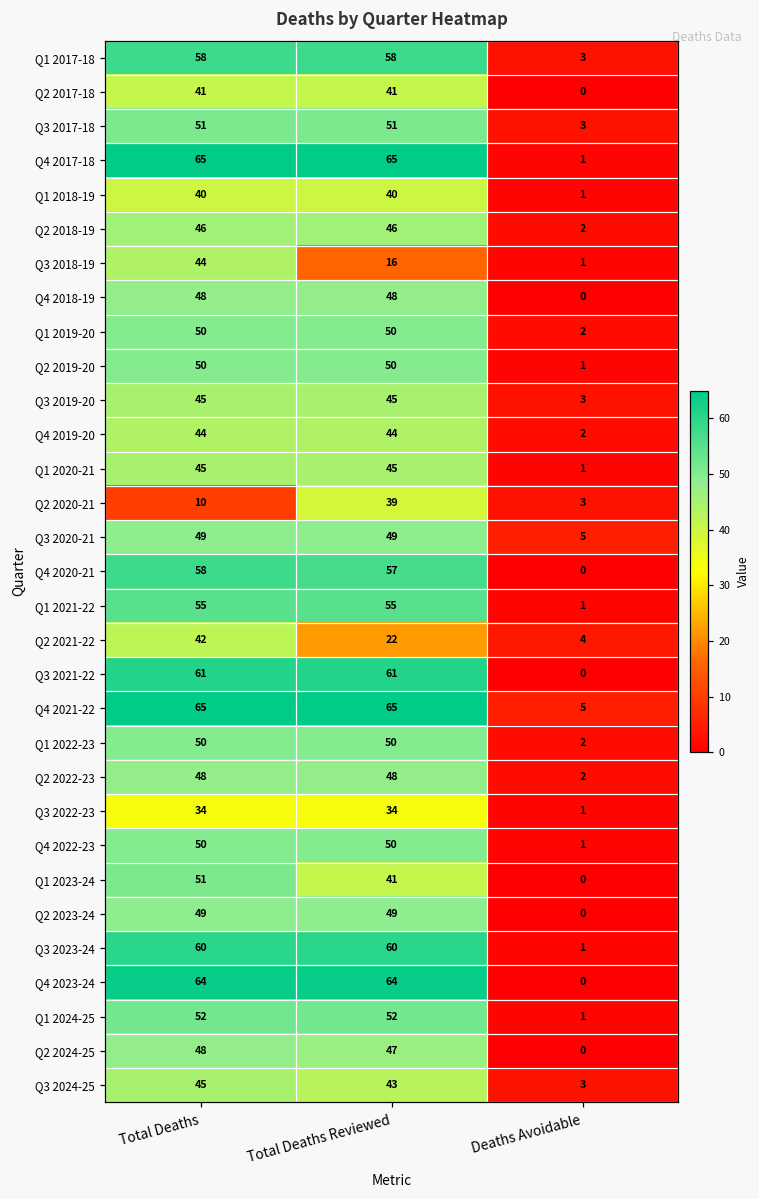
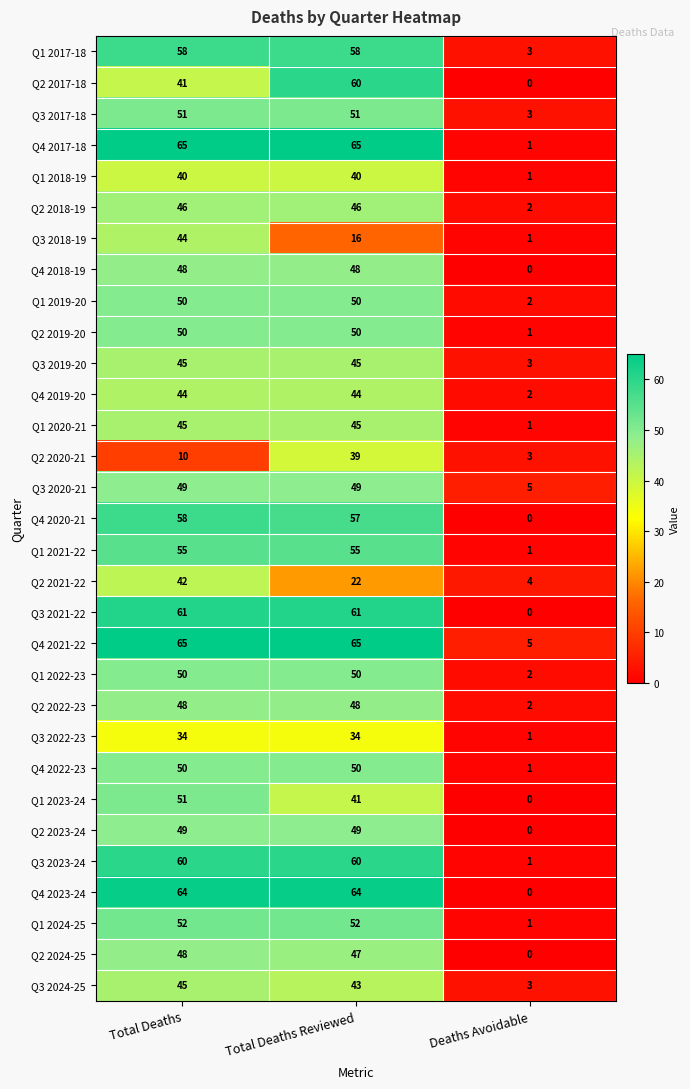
  {
    "Q1 2017-18": {
      "Total Deaths": 58,
      "Total Deaths Reviewed": 58,
      "Deaths Avoidable": 3
    },
    "Q2 2017-18": {
      "Total Deaths": 41,
-     "Total Deaths Reviewed": 41,
+     "Total Deaths Reviewed": 60,
      "Deaths Avoidable": 0
    },
    "Q3 2017-18": {
      "Total Deaths": 51,
      "Total Deaths Reviewed": 51,
      "Deaths Avoidable": 3
    },
    "Q4 2017-18": {
      "Total Deaths": 65,
      "Total Deaths Reviewed": 65,
      "Deaths Avoidable": 1
    },
    "Q1 2018-19": {
      "Total Deaths": 40,
      "Total Deaths Reviewed": 40,
      "Deaths Avoidable": 1
    },
    "Q2 2018-19": {
      "Total Deaths": 46,
      "Total Deaths Reviewed": 46,
      "Deaths Avoidable": 2
    },
    "Q3 2018-19": {
      "Total Deaths": 44,
      "Total Deaths Reviewed": 16,
      "Deaths Avoidable": 1
    },
    "Q4 2018-19": {
      "Total Deaths": 48,
      "Total Deaths Reviewed": 48,
      "Deaths Avoidable": 0
    },
    "Q1 2019-20": {
      "Total Deaths": 50,
      "Total Deaths Reviewed": 50,
      "Deaths Avoidable": 2
    },
    "Q2 2019-20": {
      "Total Deaths": 50,
      "Total Deaths Reviewed": 50,
      "Deaths Avoidable": 1
    },
    "Q3 2019-20": {
      "Total Deaths": 45,
      "Total Deaths Reviewed": 45,
      "Deaths Avoidable": 3
    },
    "Q4 2019-20": {
      "Total Deaths": 44,
      "Total Deaths Reviewed": 44,
      "Deaths Avoidable": 2
    },
    "Q1 2020-21": {
      "Total Deaths": 45,
      "Total Deaths Reviewed": 45,
      "Deaths Avoidable": 1
    },
    "Q2 2020-21": {
      "Total Deaths": 10,
      "Total Deaths Reviewed": 39,
      "Deaths Avoidable": 3
    },
    "Q3 2020-21": {
      "Total Deaths": 49,
      "Total Deaths Reviewed": 49,
      "Deaths Avoidable": 5
    },
    "Q4 2020-21": {
      "Total Deaths": 58,
      "Total Deaths Reviewed": 57,
      "Deaths Avoidable": 0
    },
    "Q1 2021-22": {
      "Total Deaths": 55,
      "Total Deaths Reviewed": 55,
      "Deaths Avoidable": 1
    },
    "Q2 2021-22": {
      "Total Deaths": 42,
      "Total Deaths Reviewed": 22,
      "Deaths Avoidable": 4
    },
    "Q3 2021-22": {
      "Total Deaths": 61,
      "Total Deaths Reviewed": 61,
      "Deaths Avoidable": 0
    },
    "Q4 2021-22": {
      "Total Deaths": 65,
      "Total Deaths Reviewed": 65,
      "Deaths Avoidable": 5
    },
    "Q1 2022-23": {
      "Total Deaths": 50,
      "Total Deaths Reviewed": 50,
      "Deaths Avoidable": 2
    },
    "Q2 2022-23": {
      "Total Deaths": 48,
      "Total Deaths Reviewed": 48,
      "Deaths Avoidable": 2
    },
    "Q3 2022-23": {
      "Total Deaths": 34,
      "Total Deaths Reviewed": 34,
      "Deaths Avoidable": 1
    },
    "Q4 2022-23": {
      "Total Deaths": 50,
      "Total Deaths Reviewed": 50,
      "Deaths Avoidable": 1
    },
    "Q1 2023-24": {
      "Total Deaths": 51,
      "Total Deaths Reviewed": 41,
      "Deaths Avoidable": 0
    },
    "Q2 2023-24": {
      "Total Deaths": 49,
      "Total Deaths Reviewed": 49,
      "Deaths Avoidable": 0
    },
    "Q3 2023-24": {
      "Total Deaths": 60,
      "Total Deaths Reviewed": 60,
      "Deaths Avoidable": 1
    },
    "Q4 2023-24": {
      "Total Deaths": 64,
      "Total Deaths Reviewed": 64,
      "Deaths Avoidable": 0
    },
    "Q1 2024-25": {
      "Total Deaths": 52,
      "Total Deaths Reviewed": 52,
      "Deaths Avoidable": 1
    },
    "Q2 2024-25": {
      "Total Deaths": 48,
      "Total Deaths Reviewed": 47,
      "Deaths Avoidable": 0
    },
    "Q3 2024-25": {
      "Total Deaths": 45,
      "Total Deaths Reviewed": 43,
      "Deaths Avoidable": 3
    }
  }
